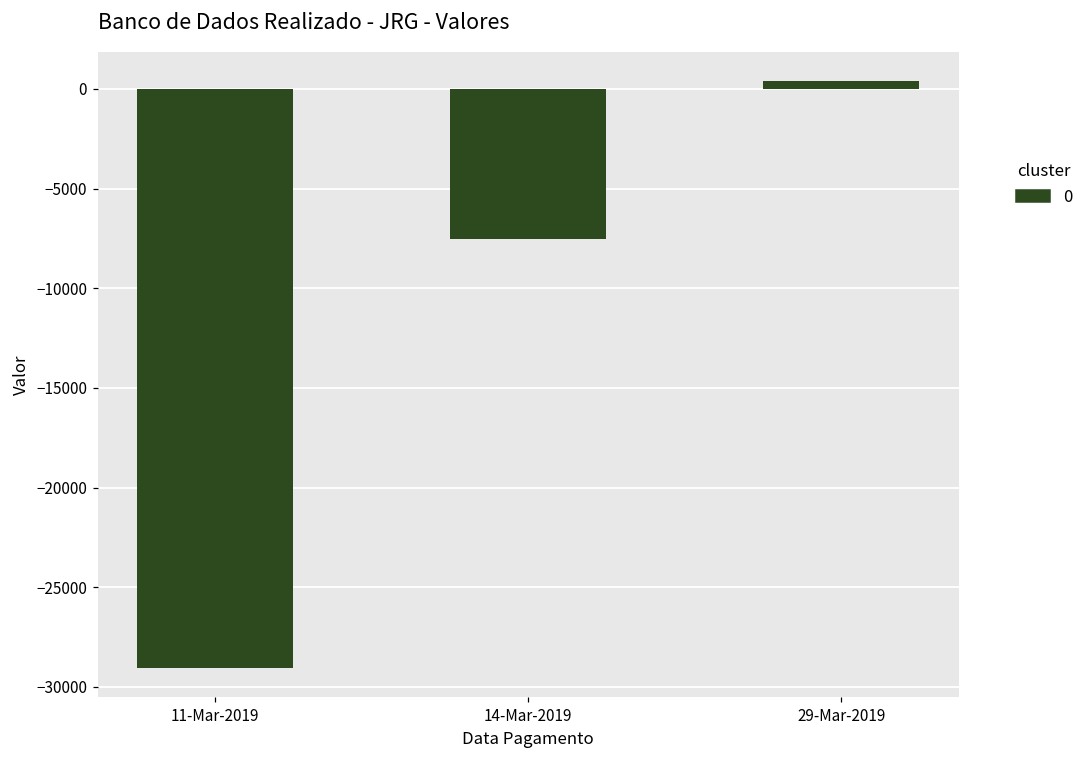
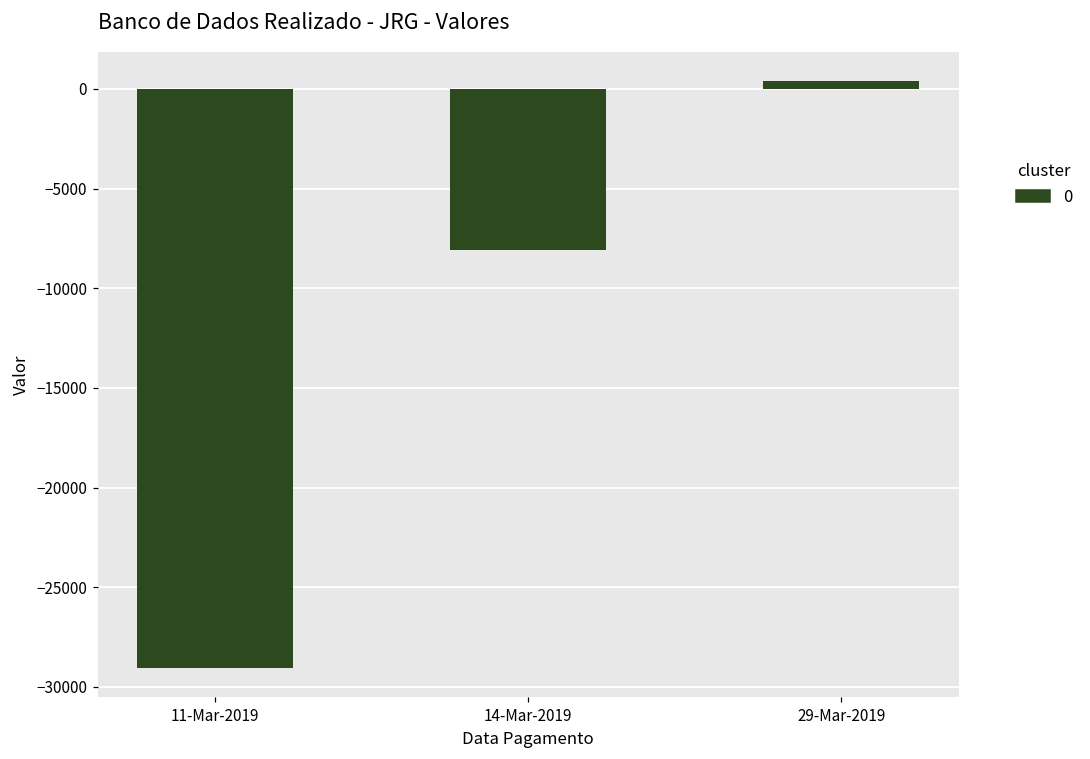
  {
    "11-Mar-2019": -29000,
-   "14-Mar-2019": -7500,
+   "14-Mar-2019": -8100,
    "29-Mar-2019": 400
  }
